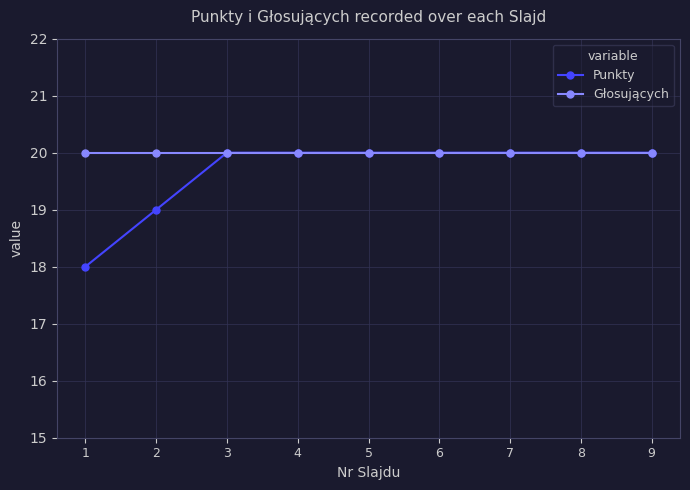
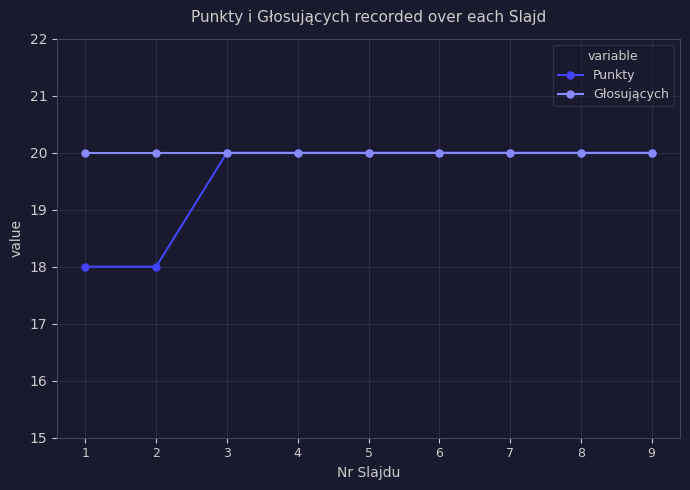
  {
    "Punkty": {
      "1": 18,
-     "2": 19
+     "2": 18
    },
    "Głosujących": {
      "1": 20,
      "2": 20
    }
  }
